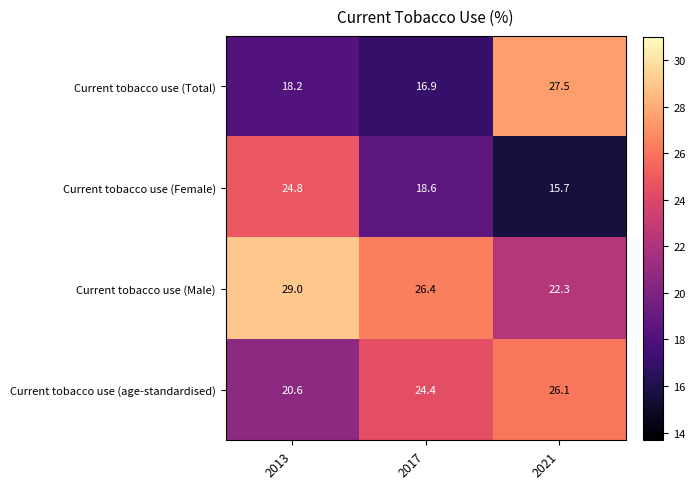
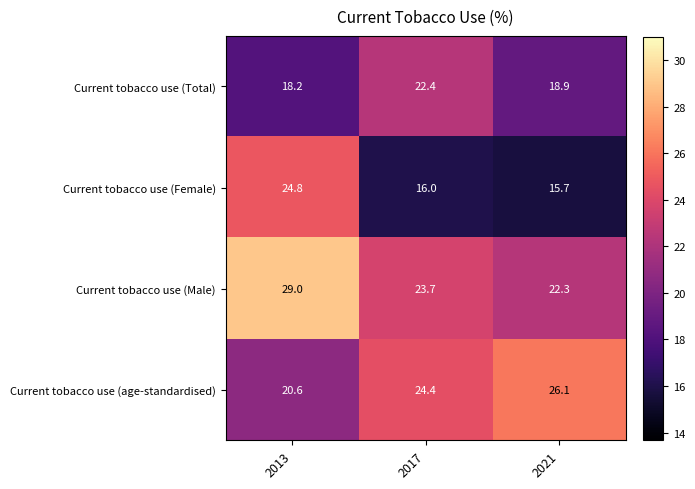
  {
    "Current tobacco use (Total)": {
      "2013": 18.2,
-     "2017": 16.9,
-     "2021": 27.5
+     "2017": 22.4,
+     "2021": 18.9
    },
    "Current tobacco use (Female)": {
      "2013": 24.8,
-     "2017": 18.6,
+     "2017": 16.0,
      "2021": 15.7
    },
    "Current tobacco use (Male)": {
      "2013": 29.0,
-     "2017": 26.4,
+     "2017": 23.7,
      "2021": 22.3
    },
    "Current tobacco use (age-standardised)": {
      "2013": 20.6,
      "2017": 24.4,
      "2021": 26.1
    }
  }
